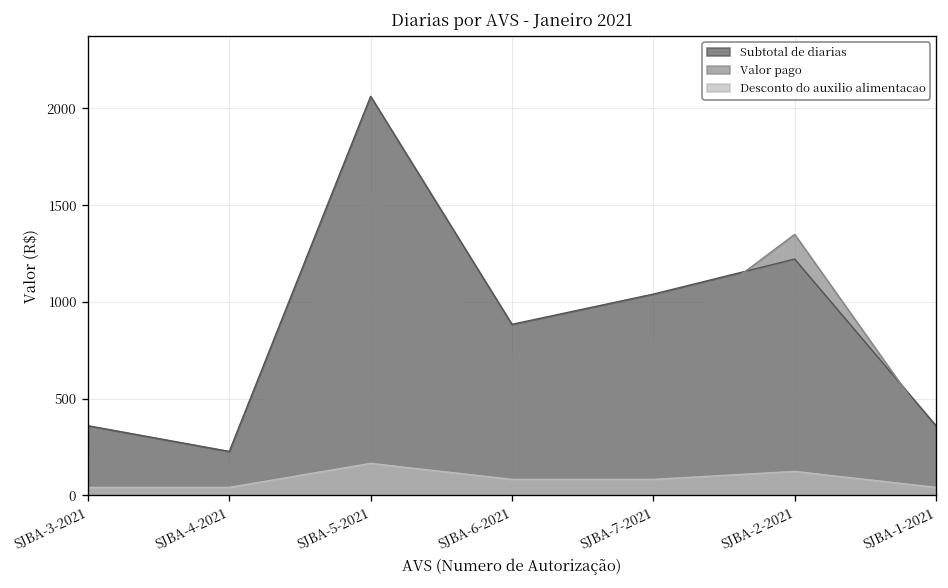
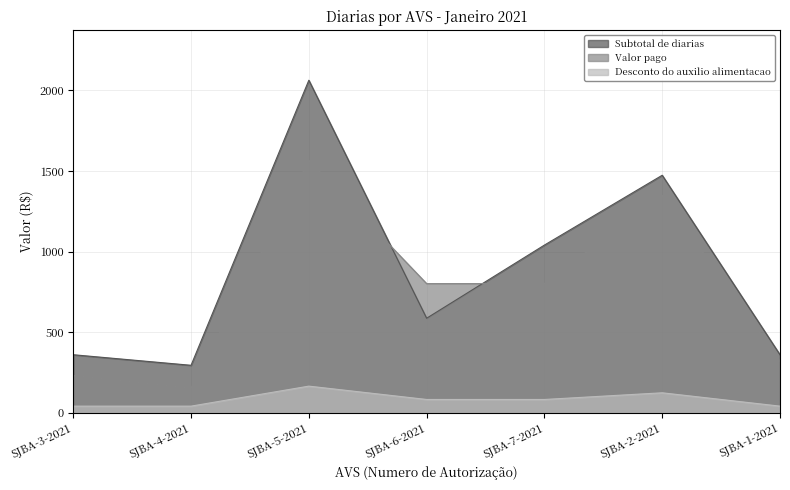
  {
    "Subtotal de diarias": {
      "SJBA-3-2021": 360,
-     "SJBA-4-2021": 230,
+     "SJBA-4-2021": 290,
      "SJBA-5-2021": 2060,
-     "SJBA-6-2021": 880,
+     "SJBA-6-2021": 590,
      "SJBA-7-2021": 1040,
-     "SJBA-2-2021": 1220,
+     "SJBA-2-2021": 1470,
      "SJBA-1-2021": 360
    },
    "Valor pago": {
      "SJBA-3-2021": 230,
      "SJBA-4-2021": 150,
      "SJBA-5-2021": 1570,
-     "SJBA-6-2021": 710,
+     "SJBA-6-2021": 800,
      "SJBA-7-2021": 800,
      "SJBA-2-2021": 1350,
      "SJBA-1-2021": 320
    },
    "Desconto do auxilio alimentacao": {
      "SJBA-3-2021": 40,
      "SJBA-4-2021": 40,
      "SJBA-5-2021": 170,
      "SJBA-6-2021": 80,
      "SJBA-7-2021": 80,
      "SJBA-2-2021": 120,
      "SJBA-1-2021": 40
    }
  }
